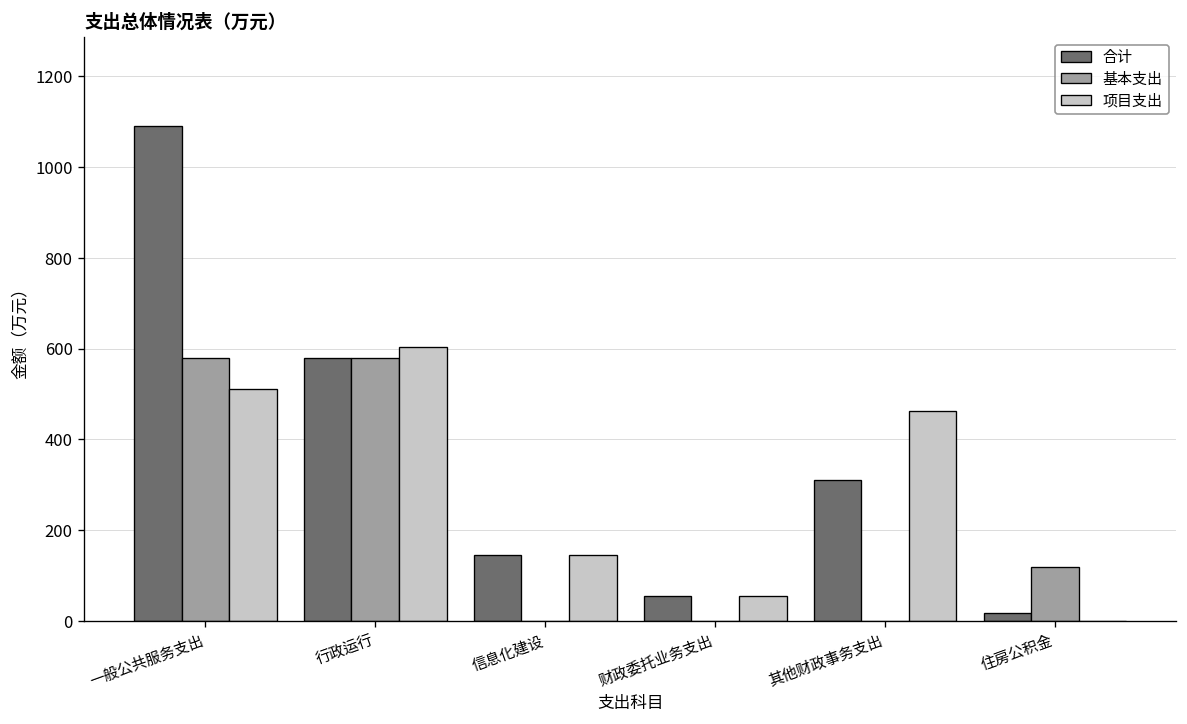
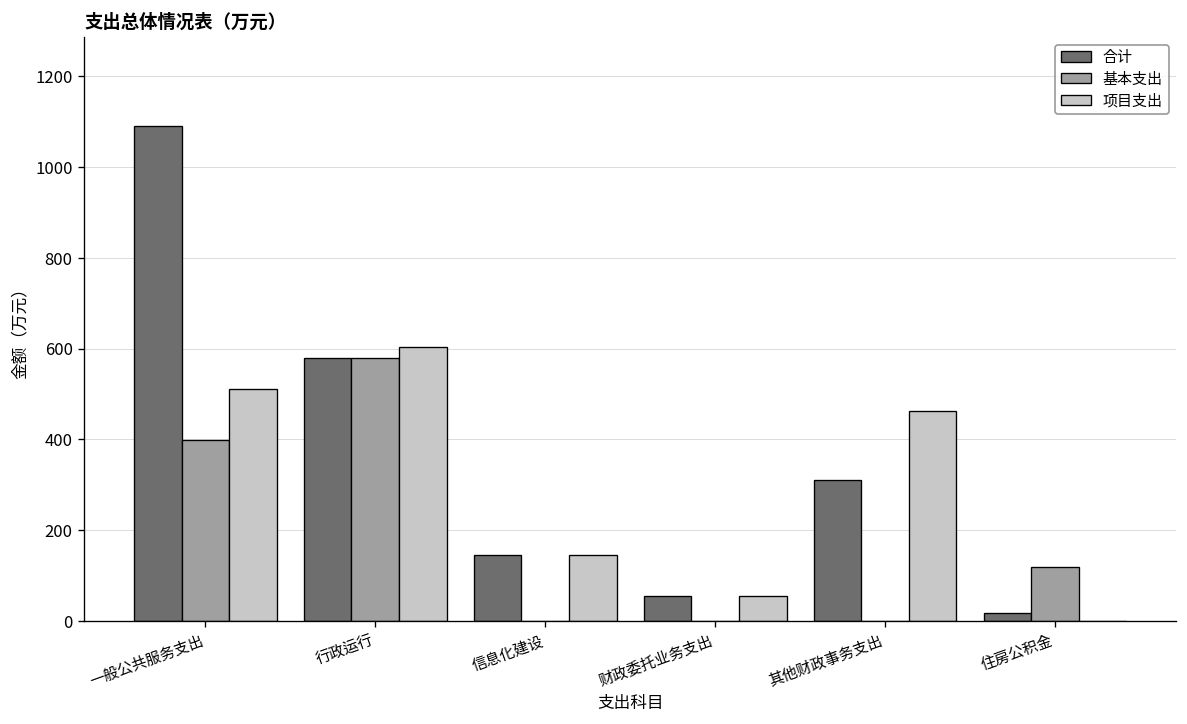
  {
    "合计": {
      "一般公共服务支出": 1090,
      "行政运行": 580,
      "信息化建设": 150,
      "财政委托业务支出": 60,
      "其他财政事务支出": 310,
      "住房公积金": 20
    },
    "基本支出": {
-     "一般公共服务支出": 580,
+     "一般公共服务支出": 400,
      "行政运行": 580,
      "信息化建设": 0,
      "财政委托业务支出": 0,
      "其他财政事务支出": 0,
      "住房公积金": 120
    },
    "项目支出": {
      "一般公共服务支出": 510,
      "行政运行": 600,
      "信息化建设": 150,
      "财政委托业务支出": 60,
      "其他财政事务支出": 460,
      "住房公积金": 0
    }
  }
